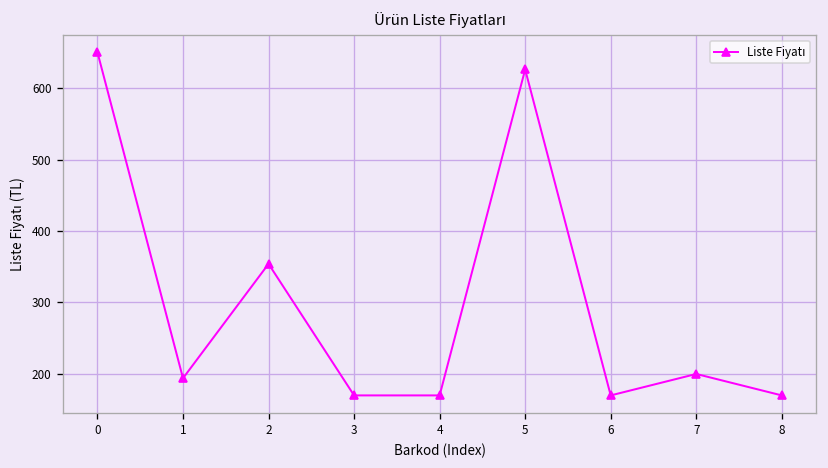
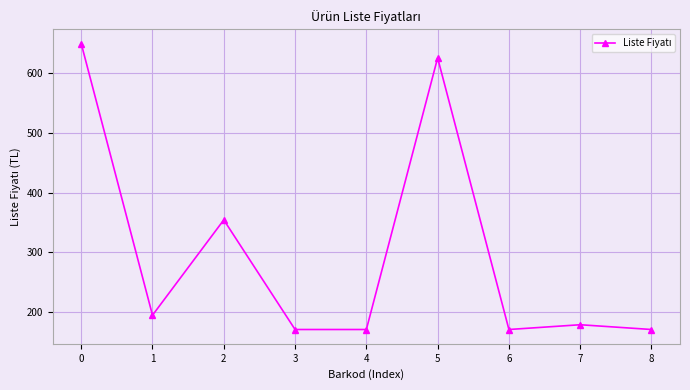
  {
    "0": 650,
    "1": 190,
    "2": 350,
    "3": 170,
    "4": 170,
    "5": 630,
    "6": 170,
-   "7": 200,
+   "7": 180,
    "8": 170
  }
